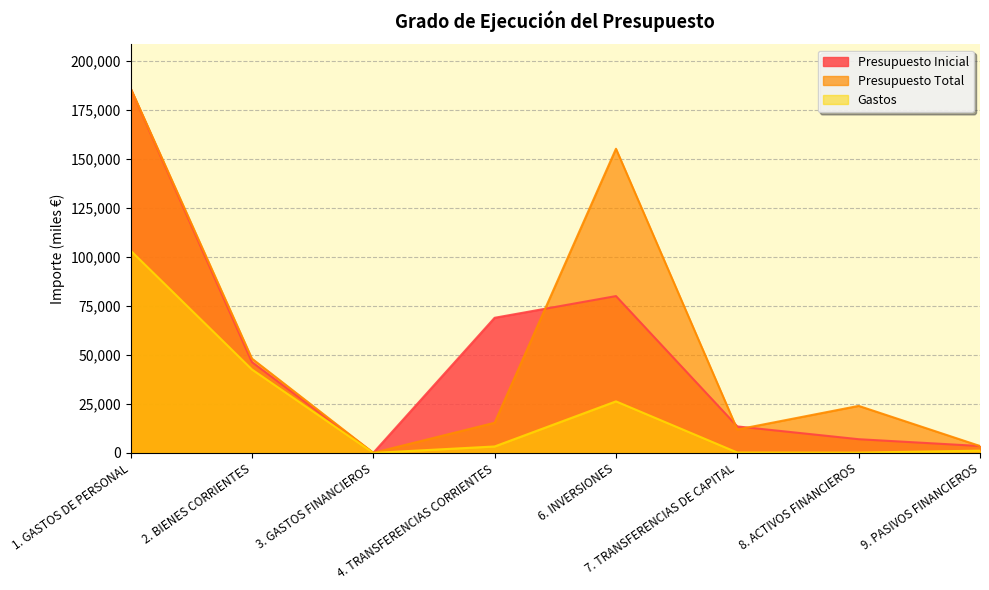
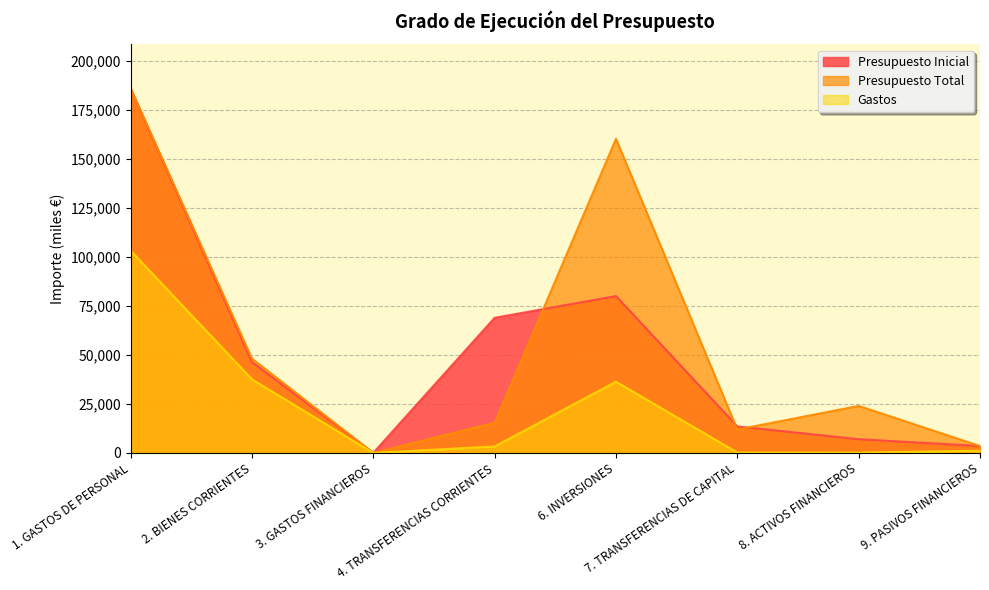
  {
    "Presupuesto Inicial": {
      "2. BIENES CORRIENTES": "46,000",
      "4. TRANSFERENCIAS CORRIENTES": "69,000",
      "6. INVERSIONES": "80,000",
      "7. TRANSFERENCIAS DE CAPITAL": "14,000",
      "8. ACTIVOS FINANCIEROS": "7,000"
    },
    "Presupuesto Total": {
      "2. BIENES CORRIENTES": "48,000",
      "4. TRANSFERENCIAS CORRIENTES": "15,000",
-     "6. INVERSIONES": "155,000",
+     "6. INVERSIONES": "160,000",
      "7. TRANSFERENCIAS DE CAPITAL": "12,000",
      "8. ACTIVOS FINANCIEROS": "24,000"
    },
    "Gastos": {
      "1. GASTOS DE PERSONAL": "103,000",
-     "2. BIENES CORRIENTES": "43,000",
+     "2. BIENES CORRIENTES": "38,000",
      "4. TRANSFERENCIAS CORRIENTES": "3,000",
-     "6. INVERSIONES": "26,000",
+     "6. INVERSIONES": "36,000",
      "7. TRANSFERENCIAS DE CAPITAL": "0",
      "8. ACTIVOS FINANCIEROS": "0",
      "9. PASIVOS FINANCIEROS": "1,000"
    }
  }
